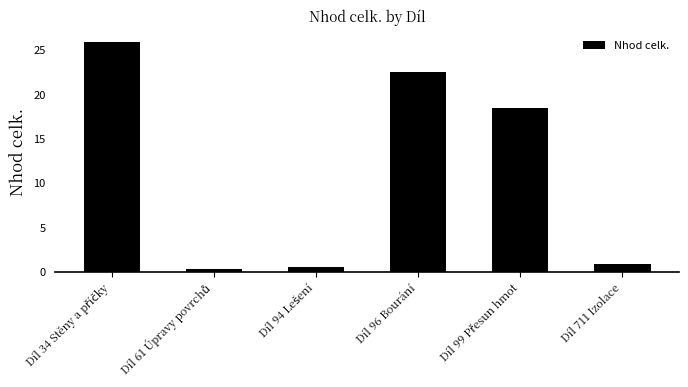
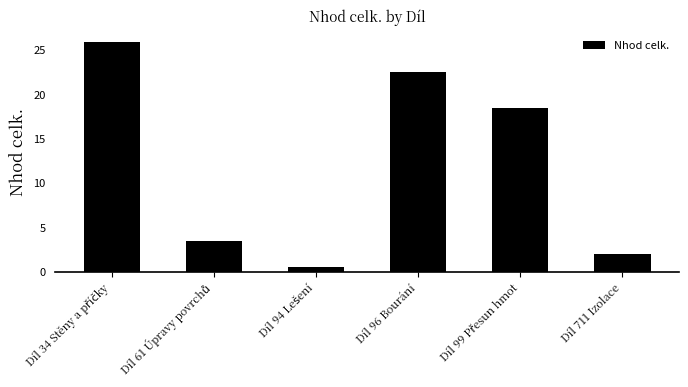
  {
    "Díl 34 Stěny a příčky": 26,
-   "Díl 61 Úpravy povrchů": 0,
+   "Díl 61 Úpravy povrchů": 4,
    "Díl 94 Lešení": 1,
    "Díl 96 Bourání": 23,
    "Díl 99 Přesun hmot": 19,
-   "Díl 711 Izolace": 1
+   "Díl 711 Izolace": 2
  }
